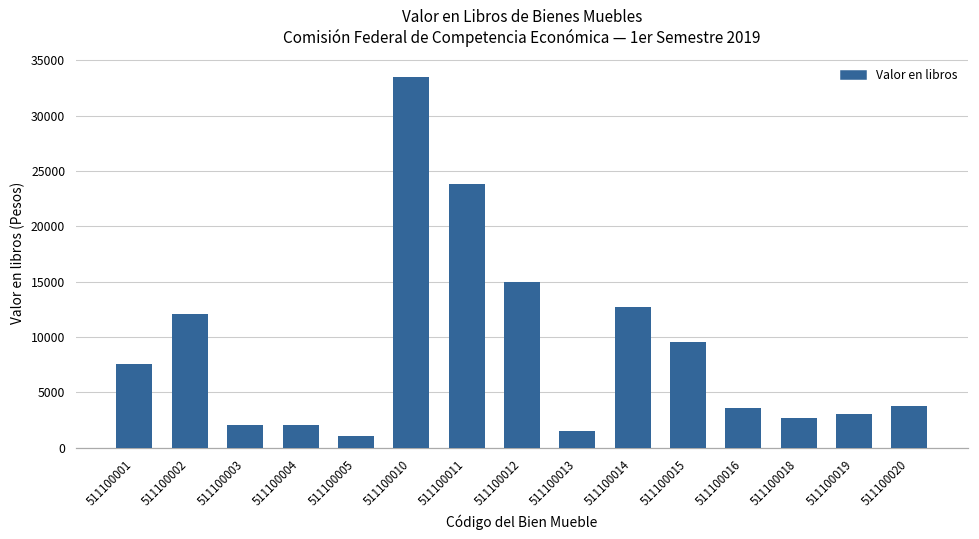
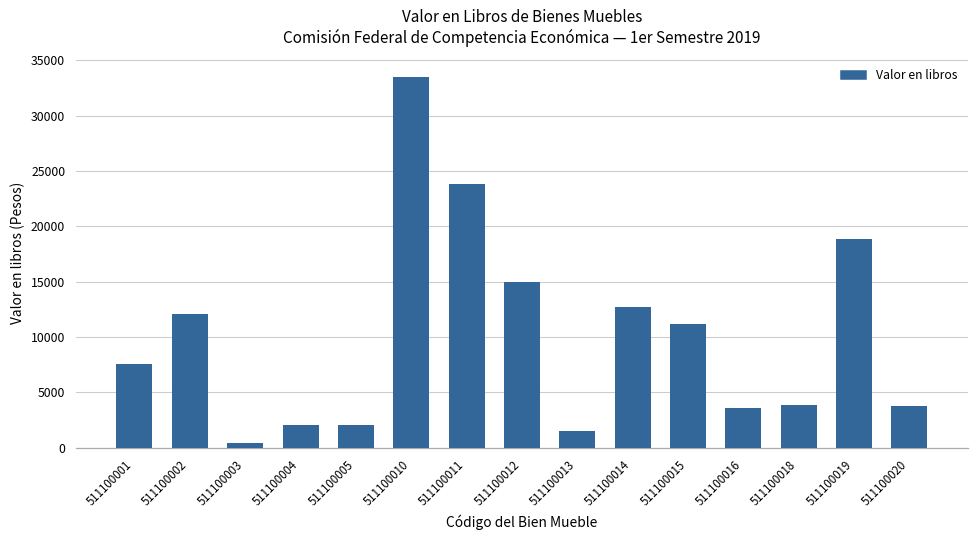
  {
    "511100001": 7600,
    "511100002": 12000,
-   "511100003": 2100,
+   "511100003": 400,
    "511100004": 2100,
-   "511100005": 1000,
+   "511100005": 2100,
    "511100010": 33500,
    "511100011": 23800,
    "511100012": 15000,
    "511100013": 1500,
    "511100014": 12700,
-   "511100015": 9600,
+   "511100015": 11200,
    "511100016": 3600,
-   "511100018": 2700,
-   "511100019": 3000,
+   "511100018": 3800,
+   "511100019": 18900,
    "511100020": 3800
  }
